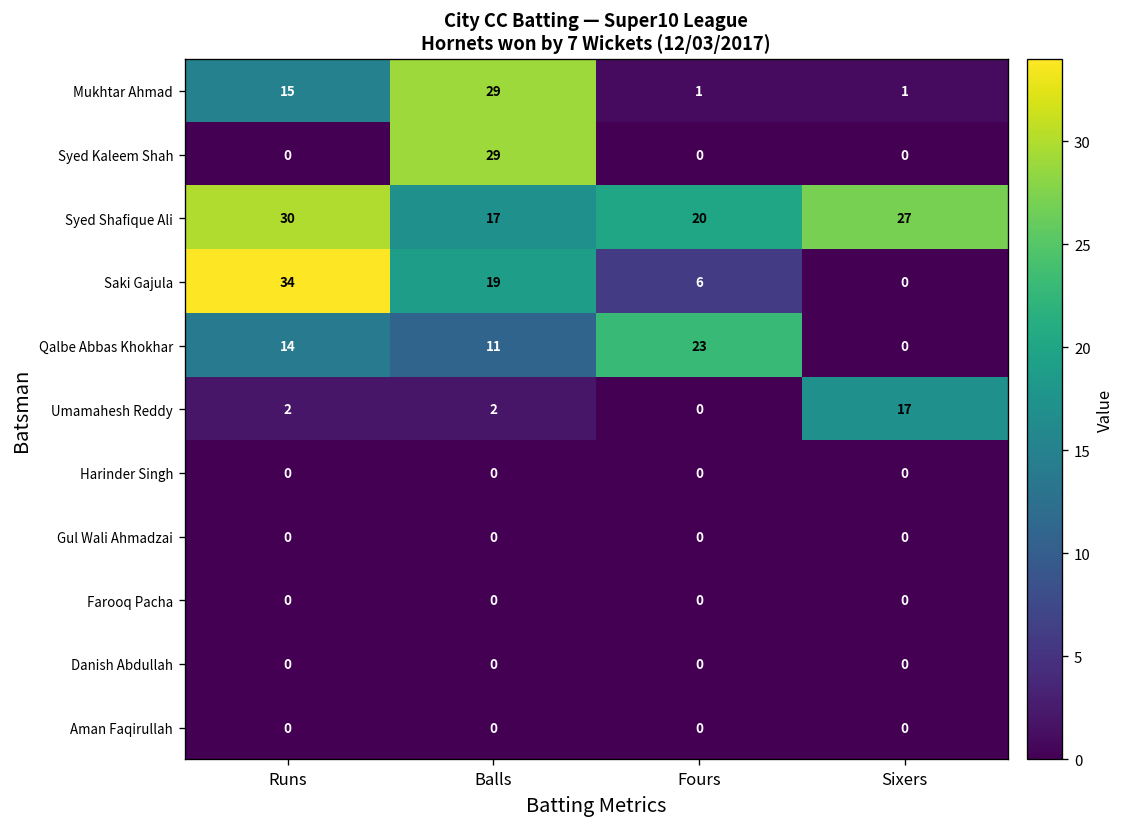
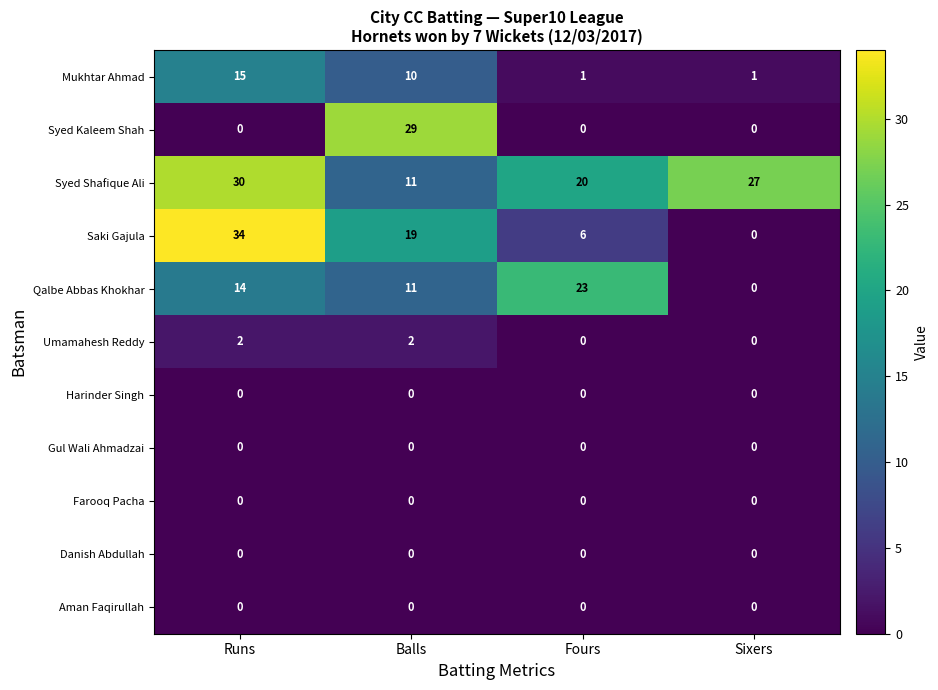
  {
    "Mukhtar Ahmad": {
      "Runs": 15,
-     "Balls": 29,
+     "Balls": 10,
      "Fours": 1,
      "Sixers": 1
    },
    "Syed Kaleem Shah": {
      "Runs": 0,
      "Balls": 29,
      "Fours": 0,
      "Sixers": 0
    },
    "Syed Shafique Ali": {
      "Runs": 30,
-     "Balls": 17,
+     "Balls": 11,
      "Fours": 20,
      "Sixers": 27
    },
    "Saki Gajula": {
      "Runs": 34,
      "Balls": 19,
      "Fours": 6,
      "Sixers": 0
    },
    "Qalbe Abbas Khokhar": {
      "Runs": 14,
      "Balls": 11,
      "Fours": 23,
      "Sixers": 0
    },
    "Umamahesh Reddy": {
      "Runs": 2,
      "Balls": 2,
      "Fours": 0,
-     "Sixers": 17
+     "Sixers": 0
    },
    "Harinder Singh": {
      "Runs": 0,
      "Balls": 0,
      "Fours": 0,
      "Sixers": 0
    },
    "Gul Wali Ahmadzai": {
      "Runs": 0,
      "Balls": 0,
      "Fours": 0,
      "Sixers": 0
    },
    "Farooq Pacha": {
      "Runs": 0,
      "Balls": 0,
      "Fours": 0,
      "Sixers": 0
    },
    "Danish Abdullah": {
      "Runs": 0,
      "Balls": 0,
      "Fours": 0,
      "Sixers": 0
    },
    "Aman Faqirullah": {
      "Runs": 0,
      "Balls": 0,
      "Fours": 0,
      "Sixers": 0
    }
  }
